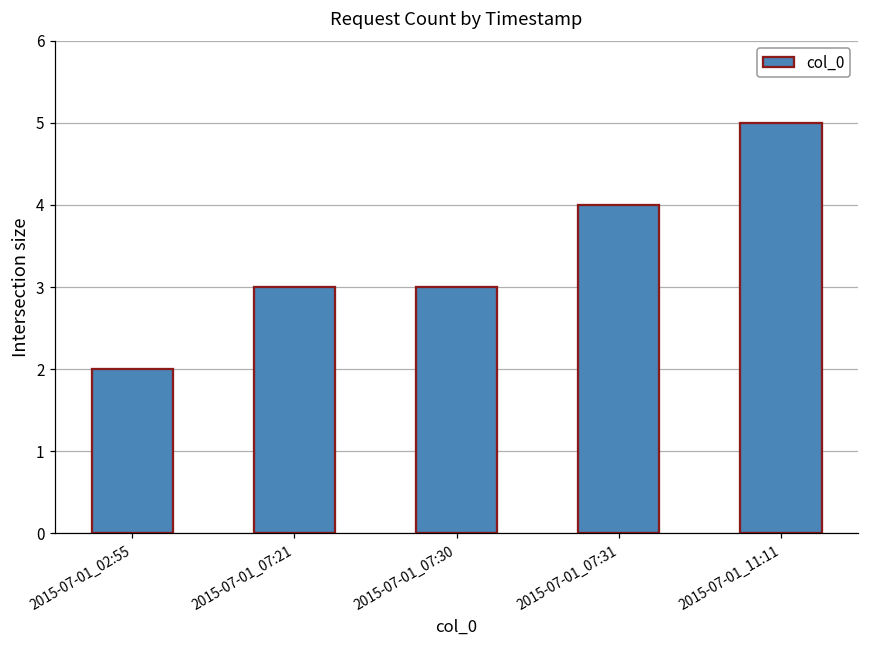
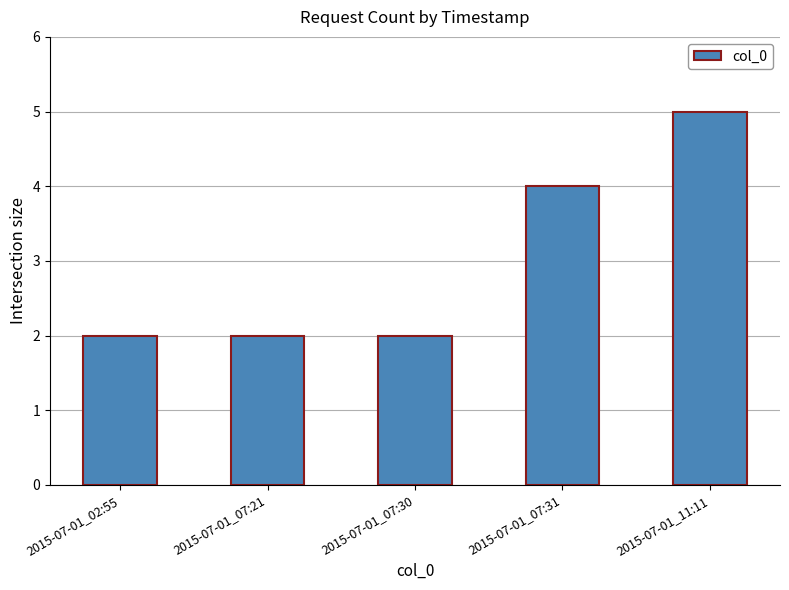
  {
    "2015-07-01_02:55": 2,
-   "2015-07-01_07:21": 3,
-   "2015-07-01_07:30": 3,
+   "2015-07-01_07:21": 2,
+   "2015-07-01_07:30": 2,
    "2015-07-01_07:31": 4,
    "2015-07-01_11:11": 5
  }
